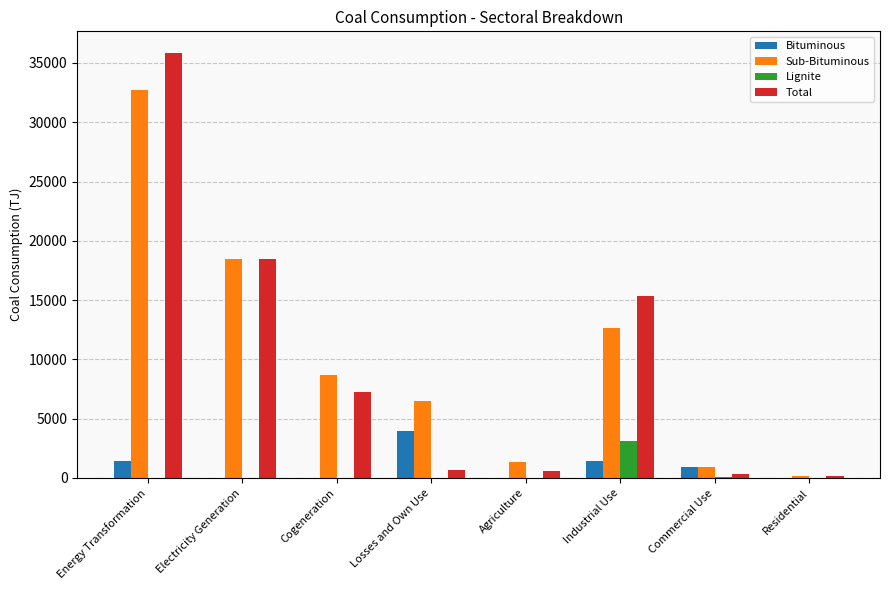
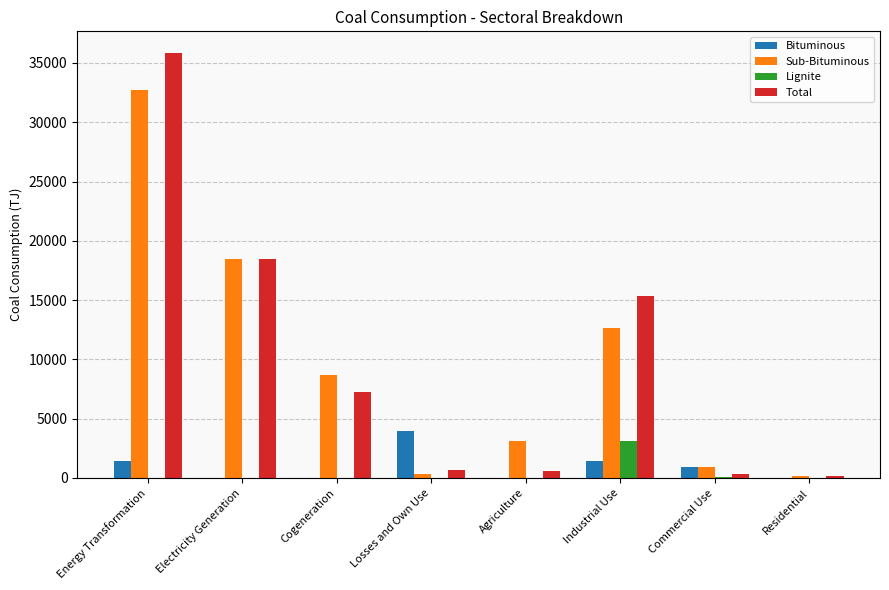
  {
    "Bituminous": {
      "Energy Transformation": 1400,
      "Electricity Generation": 0,
      "Cogeneration": 0,
      "Losses and Own Use": 4000,
      "Industrial Use": 1400,
      "Commercial Use": 900
    },
    "Sub-Bituminous": {
      "Energy Transformation": 32700,
      "Electricity Generation": 18500,
      "Cogeneration": 8600,
-     "Losses and Own Use": 6500,
-     "Agriculture": 1400,
+     "Losses and Own Use": 300,
+     "Agriculture": 3100,
      "Industrial Use": 12600,
      "Commercial Use": 900
    },
    "Lignite": {
      "Energy Transformation": 0,
      "Electricity Generation": 0,
      "Cogeneration": 0,
      "Losses and Own Use": 0,
      "Industrial Use": 3100
    },
    "Total": {
      "Energy Transformation": 35900,
      "Electricity Generation": 18500,
      "Cogeneration": 7300,
      "Losses and Own Use": 700,
      "Agriculture": 600,
      "Industrial Use": 15300,
      "Commercial Use": 300
    }
  }
